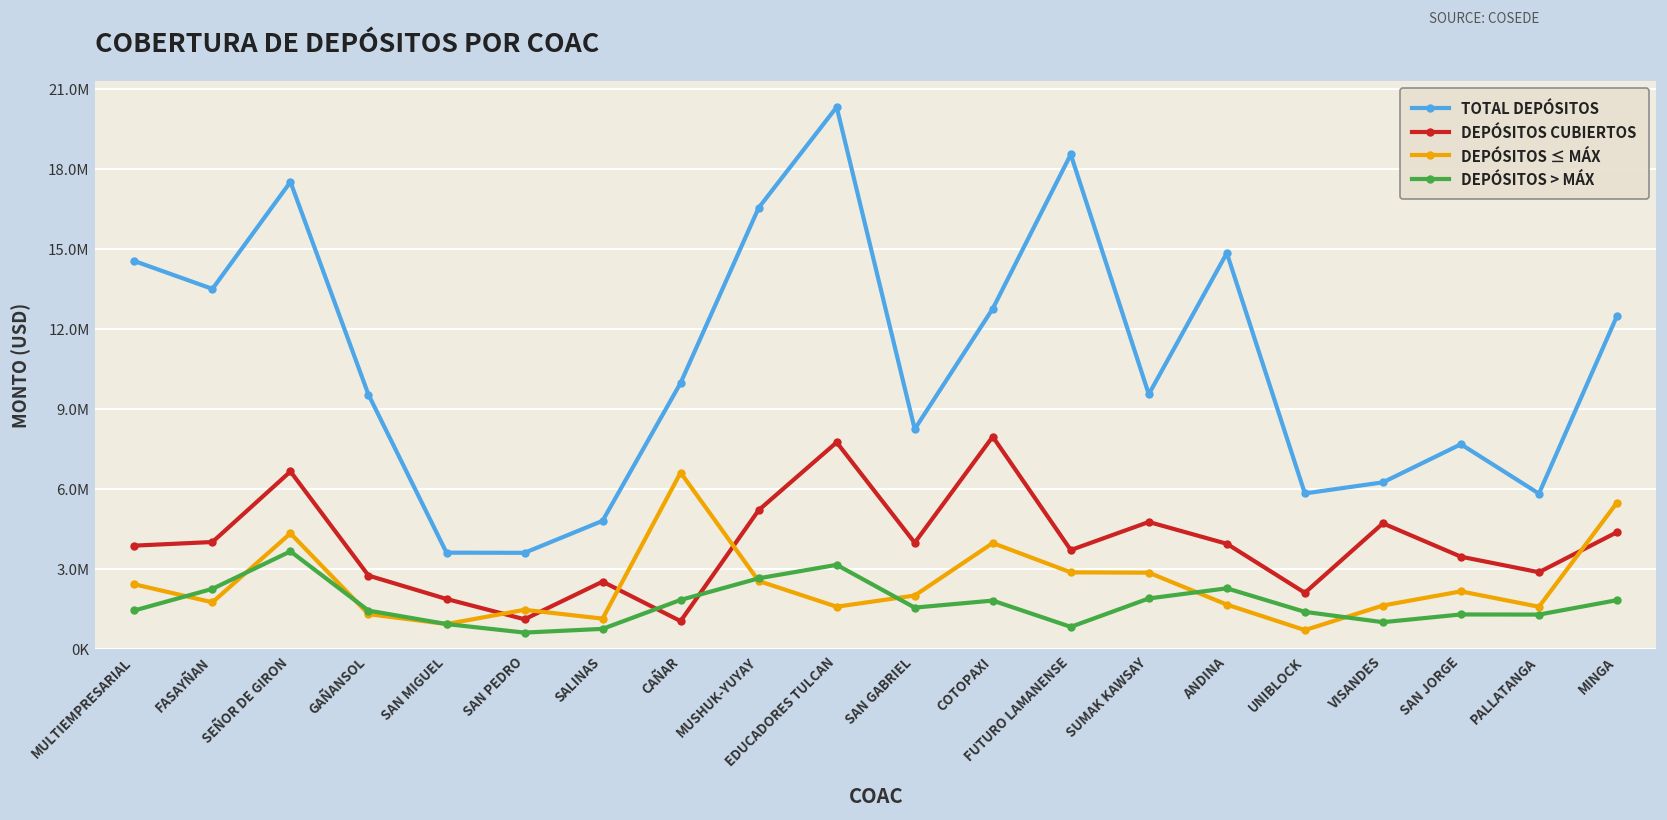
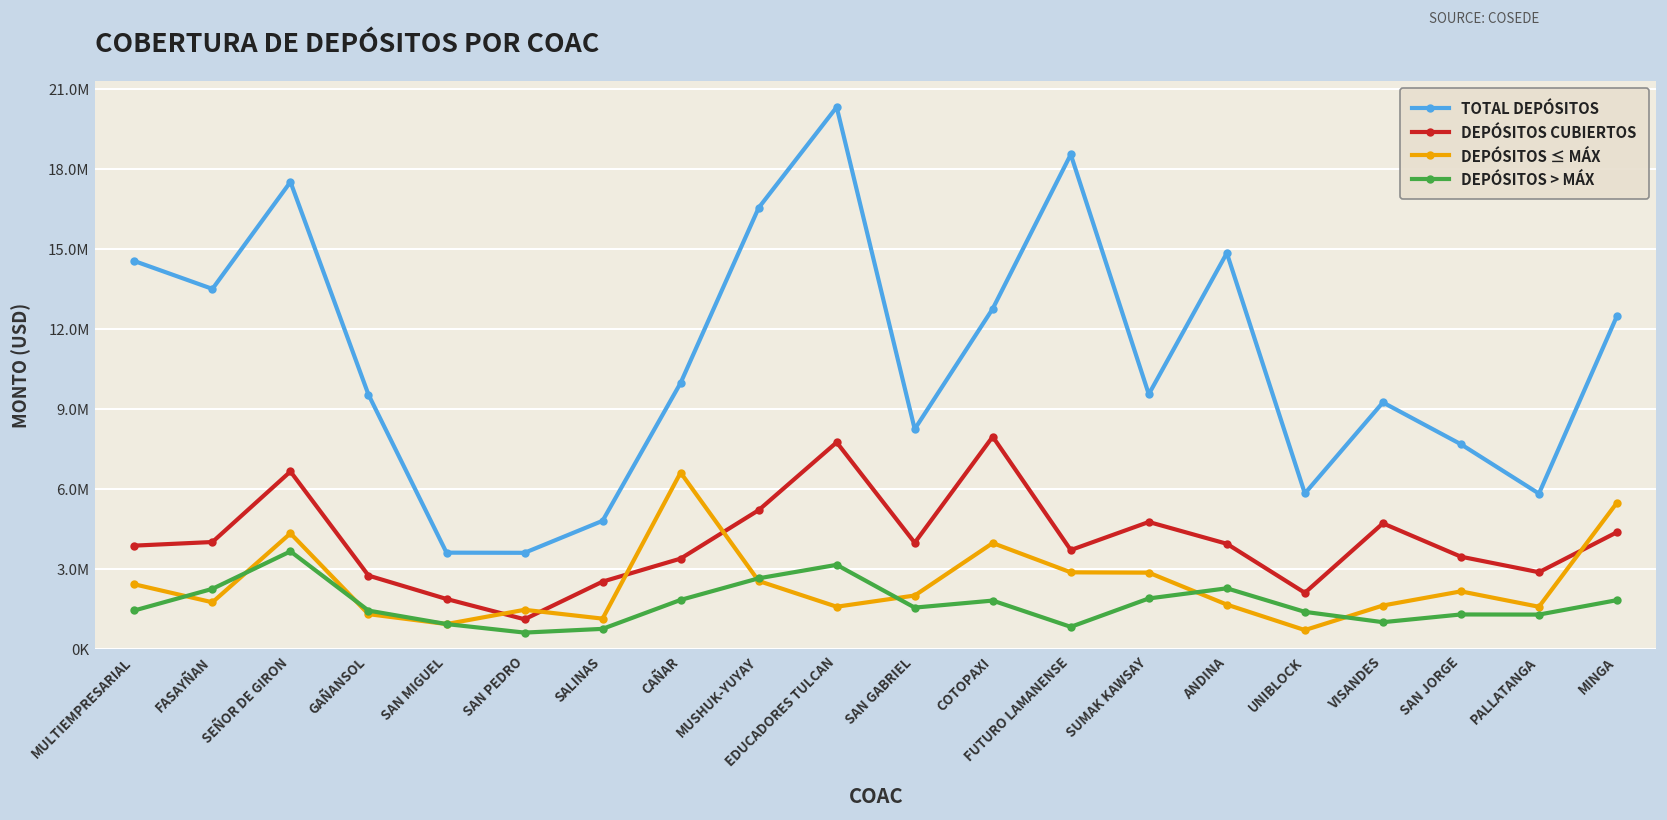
  {
    "TOTAL DEPÓSITOS": {
      "MULTIEMPRESARIAL": 14500000,
      "FASAYÑAN": 13500000,
      "SEÑOR DE GIRON": 17500000,
      "GAÑANSOL": 9500000,
      "SAN MIGUEL": 3600000,
      "SAN PEDRO": 3600000,
      "SALINAS": 4800000,
      "CAÑAR": 10000000,
      "MUSHUK-YUYAY": 16500000,
      "EDUCADORES TULCAN": 20300000,
      "SAN GABRIEL": 8200000,
      "COTOPAXI": 12800000,
      "FUTURO LAMANENSE": 18500000,
      "SUMAK KAWSAY": 9600000,
      "ANDINA": 14800000,
      "UNIBLOCK": 5800000,
-     "VISANDES": 6300000,
+     "VISANDES": 9200000,
      "SAN JORGE": 7700000,
      "PALLATANGA": 5800000,
      "MINGA": 12500000
    },
    "DEPÓSITOS CUBIERTOS": {
      "MULTIEMPRESARIAL": 3900000,
      "FASAYÑAN": 4000000,
      "SEÑOR DE GIRON": 6700000,
      "GAÑANSOL": 2800000,
      "SAN MIGUEL": 1900000,
      "SAN PEDRO": 1100000,
      "SALINAS": 2500000,
-     "CAÑAR": 1100000,
+     "CAÑAR": 3400000,
      "MUSHUK-YUYAY": 5200000,
      "EDUCADORES TULCAN": 7800000,
      "SAN GABRIEL": 4000000,
      "COTOPAXI": 8000000,
      "FUTURO LAMANENSE": 3700000,
      "SUMAK KAWSAY": 4800000,
      "ANDINA": 3900000,
      "UNIBLOCK": 2100000,
      "VISANDES": 4700000,
      "SAN JORGE": 3500000,
      "PALLATANGA": 2900000,
      "MINGA": 4400000
    },
    "DEPÓSITOS ≤ MÁX": {
      "MULTIEMPRESARIAL": 2400000,
      "FASAYÑAN": 1800000,
      "SEÑOR DE GIRON": 4300000,
      "GAÑANSOL": 1300000,
      "SAN PEDRO": 1500000,
      "SALINAS": 1100000,
      "CAÑAR": 6600000,
      "EDUCADORES TULCAN": 1600000,
      "SAN GABRIEL": 2000000,
      "COTOPAXI": 4000000,
      "FUTURO LAMANENSE": 2900000,
      "SUMAK KAWSAY": 2900000,
      "ANDINA": 1700000,
      "UNIBLOCK": 700000,
      "VISANDES": 1600000,
      "SAN JORGE": 2200000,
      "PALLATANGA": 1600000,
      "MINGA": 5500000
    },
    "DEPÓSITOS > MÁX": {
      "MULTIEMPRESARIAL": 1500000,
      "FASAYÑAN": 2300000,
      "SEÑOR DE GIRON": 3700000,
      "GAÑANSOL": 1400000,
      "SAN PEDRO": 600000,
      "SALINAS": 800000,
      "CAÑAR": 1800000,
      "EDUCADORES TULCAN": 3200000,
      "SAN GABRIEL": 1600000,
      "COTOPAXI": 1800000,
      "FUTURO LAMANENSE": 800000,
      "SUMAK KAWSAY": 1900000,
      "ANDINA": 2300000,
      "UNIBLOCK": 1400000,
      "VISANDES": 1000000,
      "SAN JORGE": 1300000,
      "PALLATANGA": 1300000,
      "MINGA": 1800000
    }
  }
